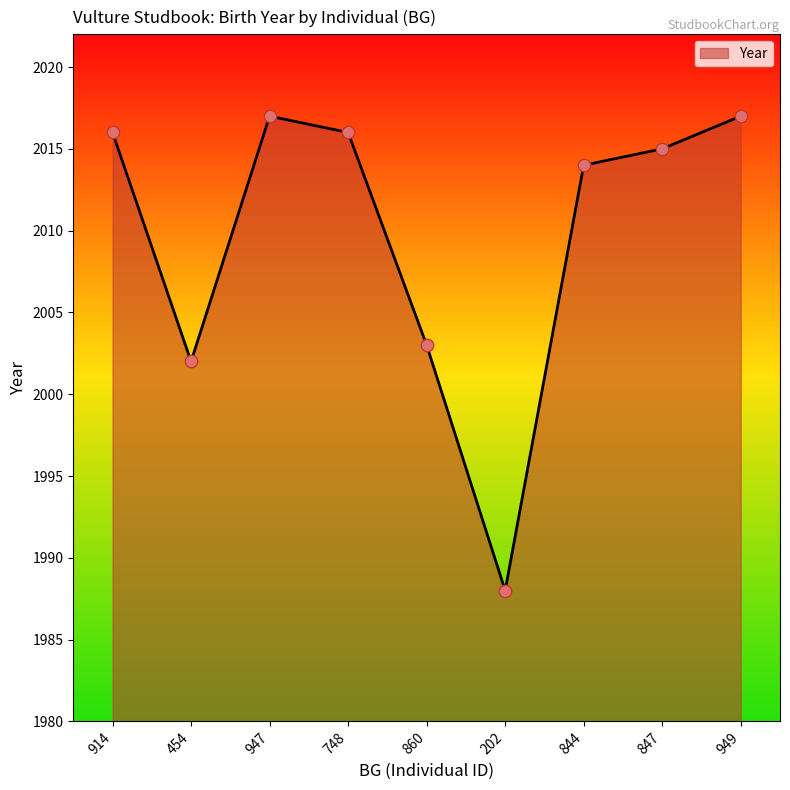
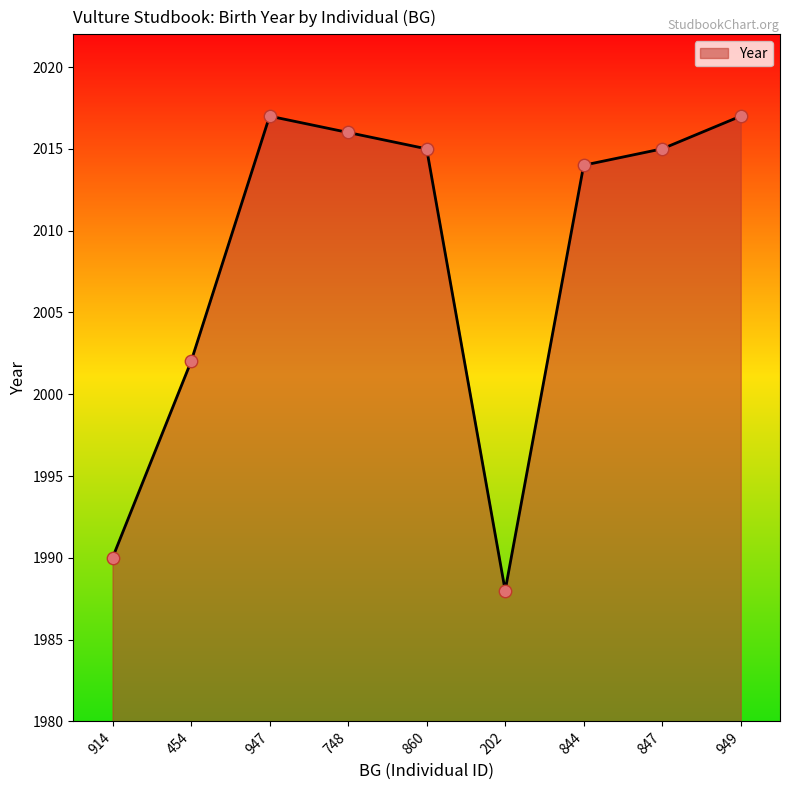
  {
-   "914": 2016,
+   "914": 1990,
    "454": 2002,
    "947": 2017,
    "748": 2016,
-   "860": 2003,
+   "860": 2015,
    "202": 1988,
    "844": 2014,
    "847": 2015,
    "949": 2017
  }
